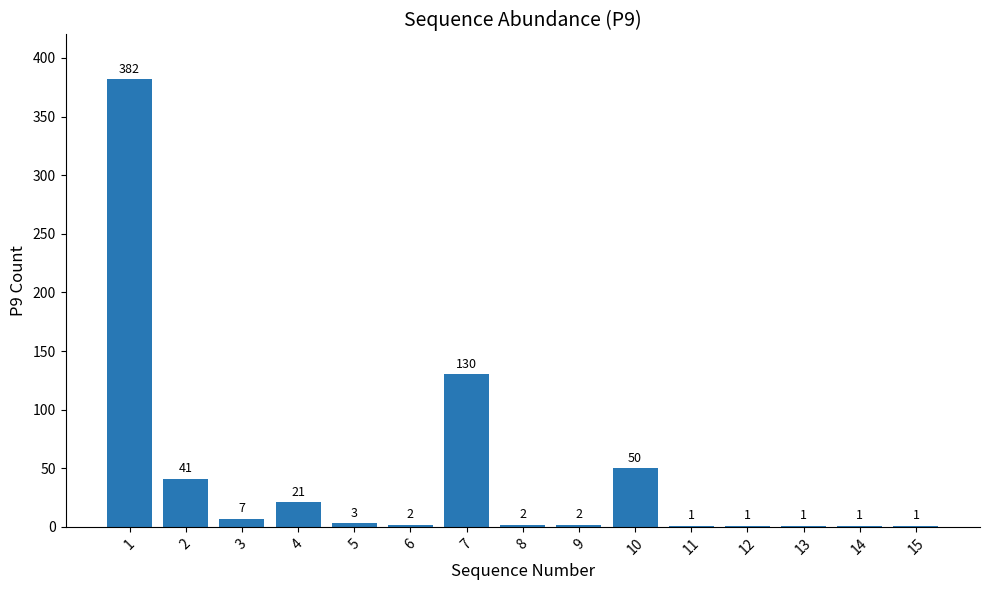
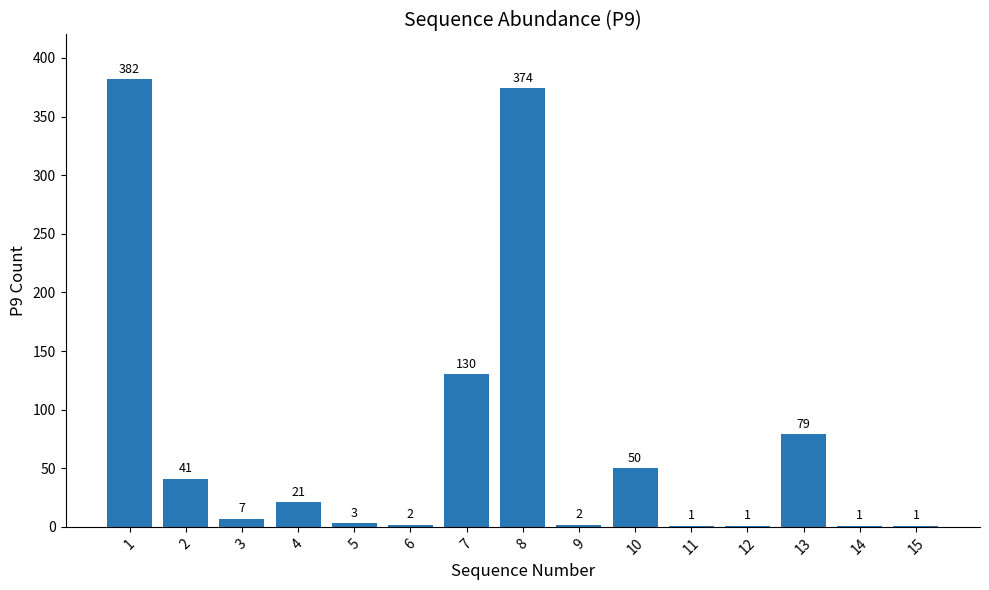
  {
    "1": 382,
    "2": 41,
    "3": 7,
    "4": 21,
    "5": 3,
    "6": 2,
    "7": 130,
-   "8": 2,
+   "8": 374,
    "9": 2,
    "10": 50,
    "11": 1,
    "12": 1,
-   "13": 1,
+   "13": 79,
    "14": 1,
    "15": 1
  }
